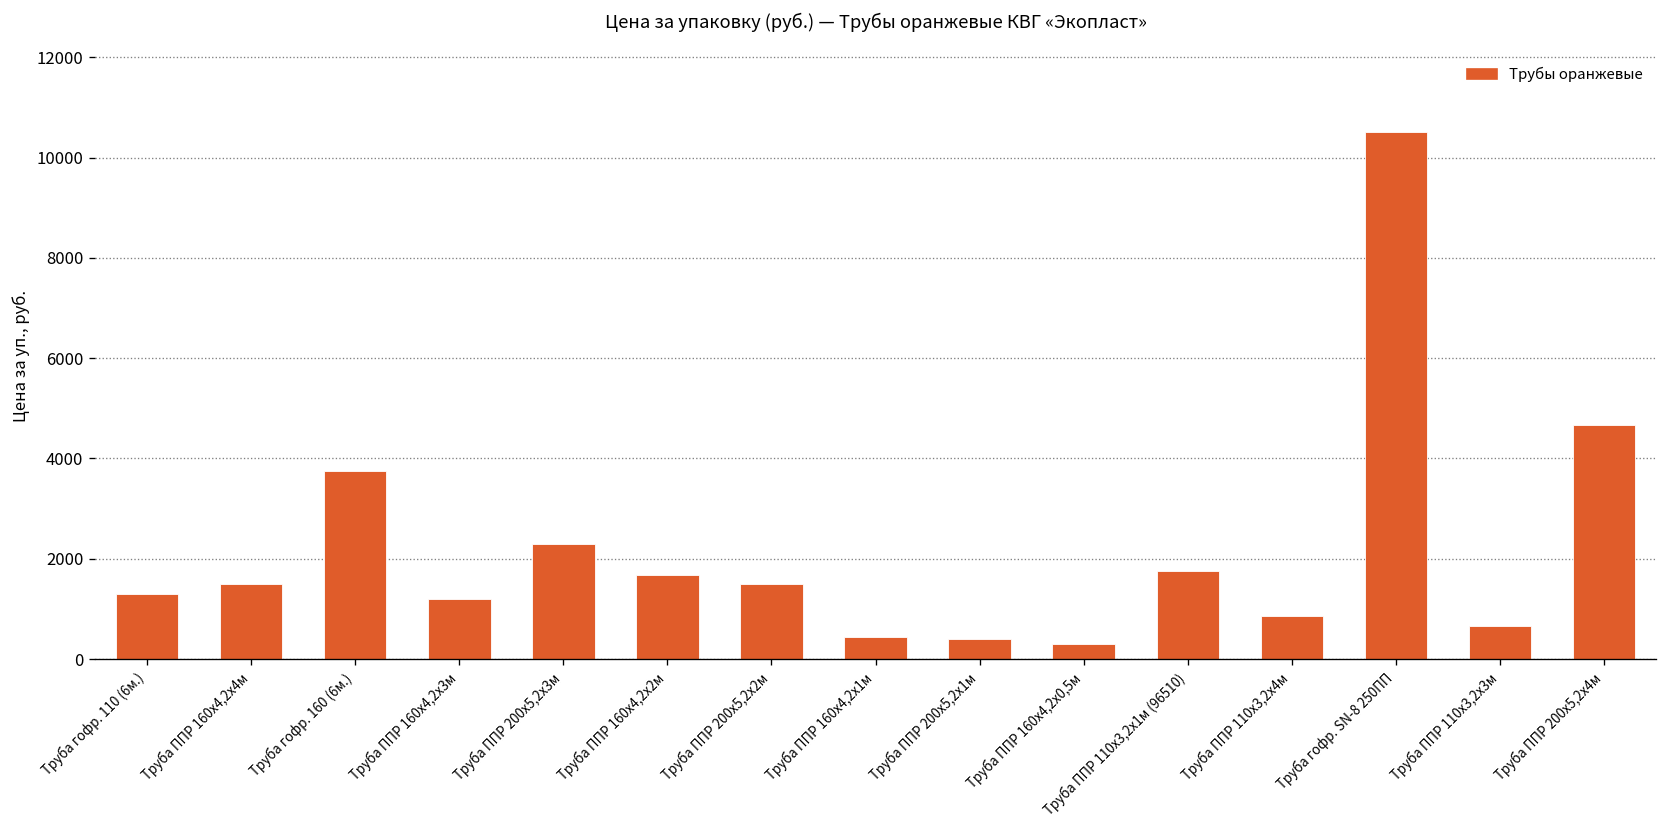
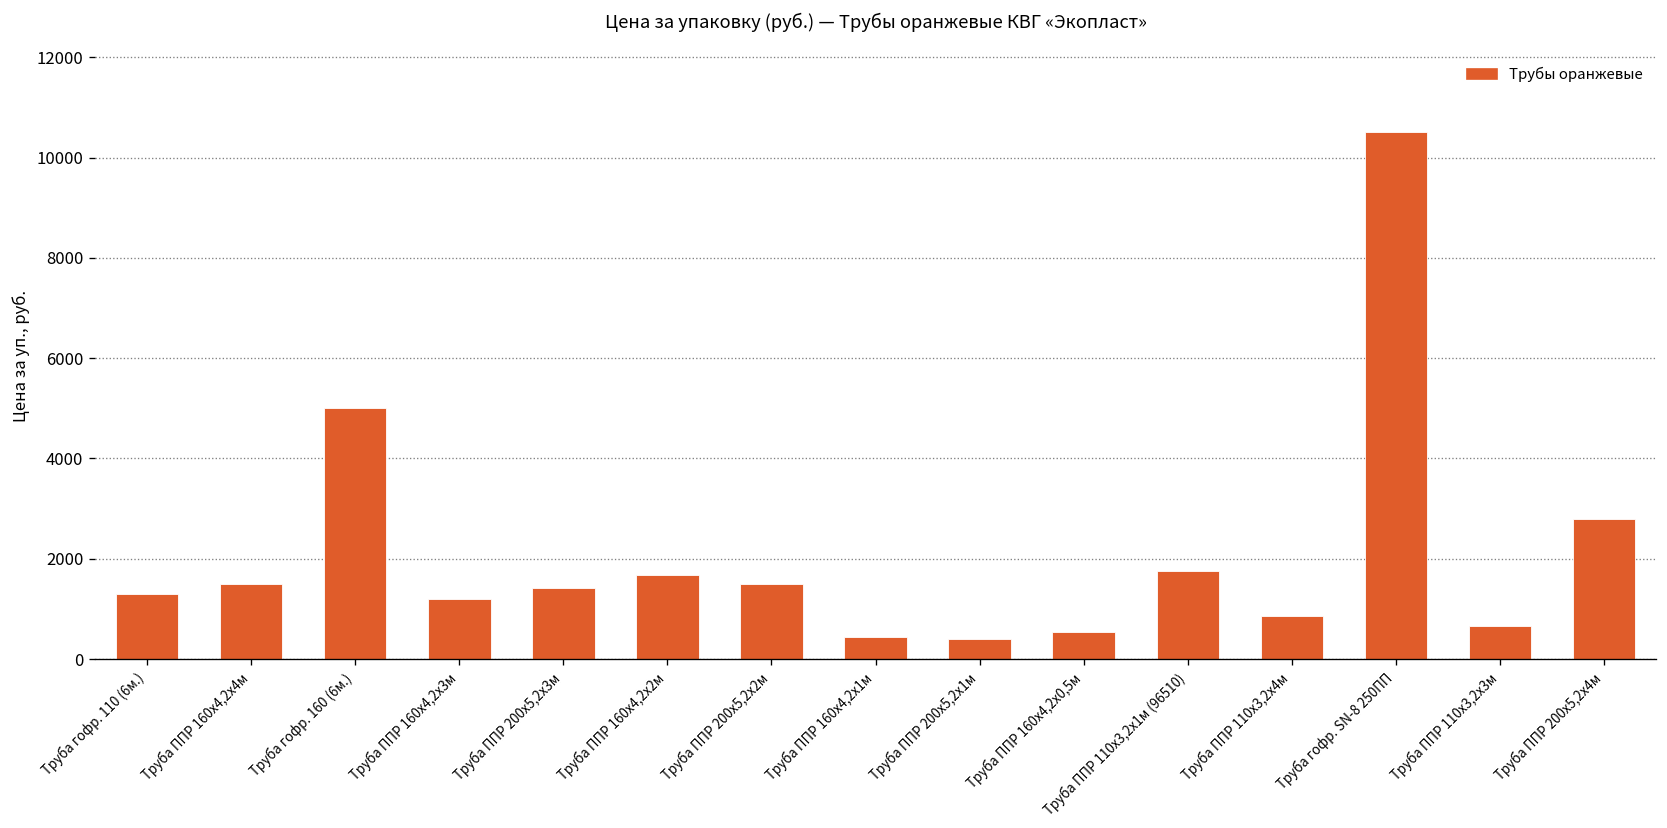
  {
    "Труба гофр. 110 (6м.)": 1300,
    "Труба ППР 160х4,2х4м": 1500,
-   "Труба гофр. 160 (6м.)": 3700,
+   "Труба гофр. 160 (6м.)": 5000,
    "Труба ППР 160х4,2х3м": 1200,
-   "Труба ППР 200х5,2х3м": 2300,
+   "Труба ППР 200х5,2х3м": 1400,
    "Труба ППР 160х4,2х2м": 1700,
    "Труба ППР 200х5,2х2м": 1500,
    "Труба ППР 160х4,2х1м": 500,
    "Труба ППР 200х5,2х1м": 400,
-   "Труба ППР 160х4,2х0,5м": 300,
+   "Труба ППР 160х4,2х0,5м": 500,
    "Труба ППР 110х3,2х1м (96510)": 1800,
    "Труба ППР 110х3,2х4м": 900,
    "Труба гофр. SN-8 250ПП": 10500,
    "Труба ППР 110х3,2х3м": 700,
-   "Труба ППР 200х5,2х4м": 4700
+   "Труба ППР 200х5,2х4м": 2800
  }
